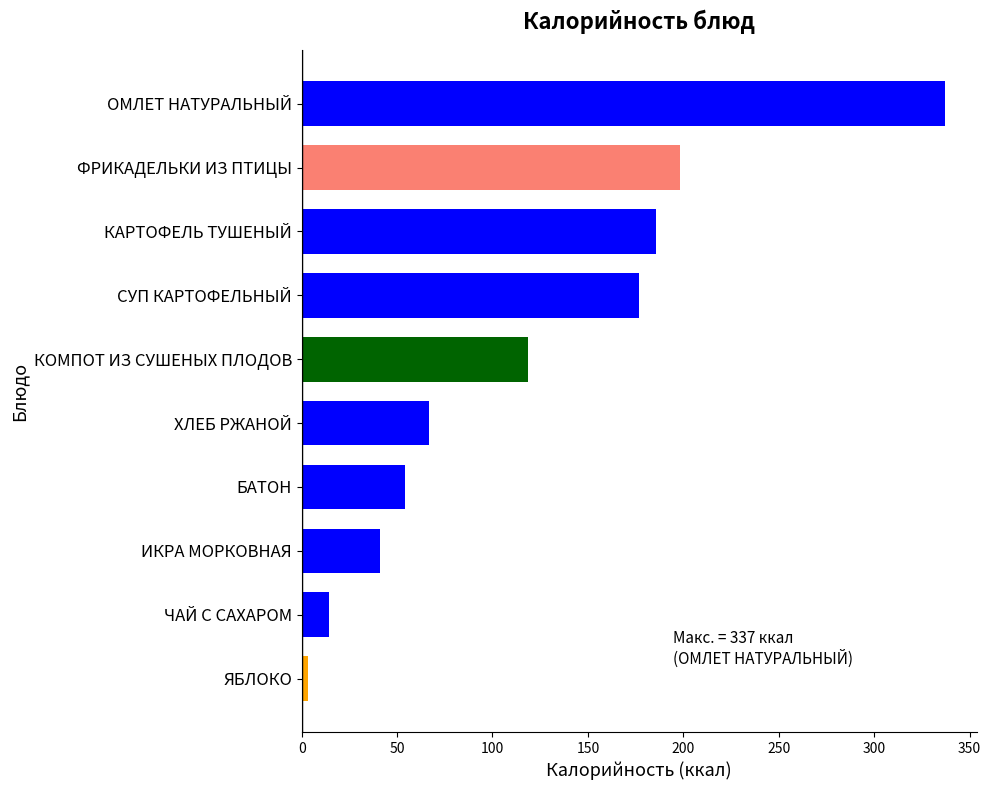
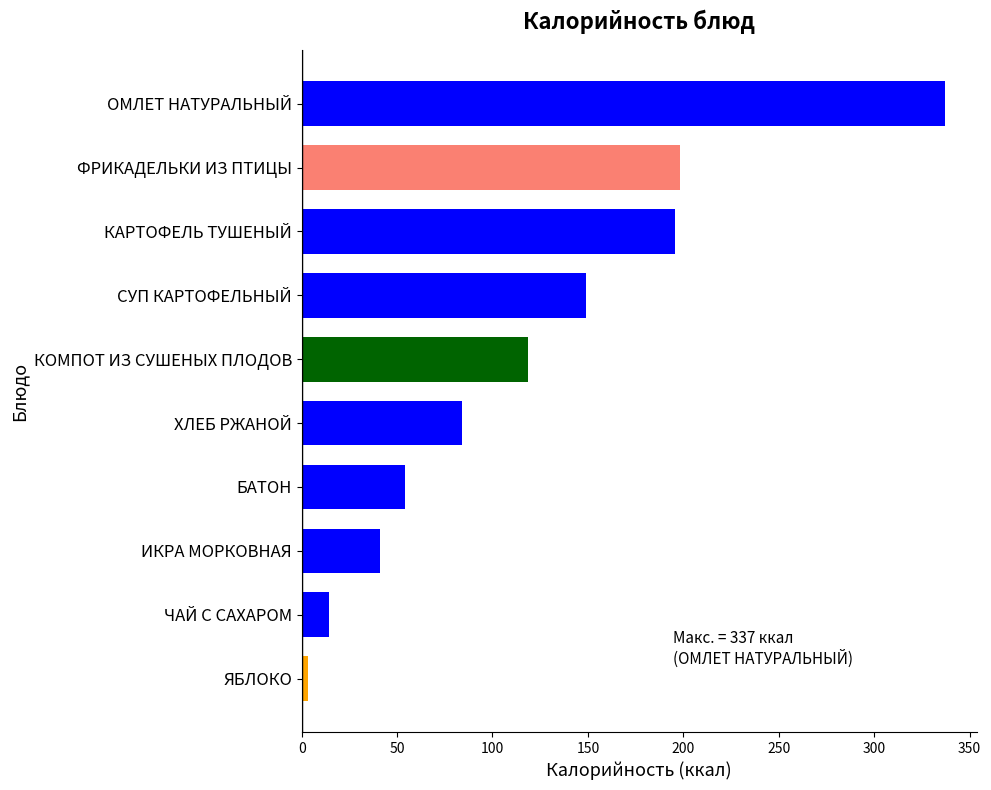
  {
    "ОМЛЕТ НАТУРАЛЬНЫЙ": 337,
    "ФРИКАДЕЛЬКИ ИЗ ПТИЦЫ": 198,
-   "КАРТОФЕЛЬ ТУШЕНЫЙ": 186,
-   "СУП КАРТОФЕЛЬНЫЙ": 177,
+   "КАРТОФЕЛЬ ТУШЕНЫЙ": 196,
+   "СУП КАРТОФЕЛЬНЫЙ": 149,
    "КОМПОТ ИЗ СУШЕНЫХ ПЛОДОВ": 118,
-   "ХЛЕБ РЖАНОЙ": 67,
+   "ХЛЕБ РЖАНОЙ": 84,
    "БАТОН": 54,
    "ИКРА МОРКОВНАЯ": 41,
    "ЧАЙ С САХАРОМ": 15,
    "ЯБЛОКО": 3
  }
